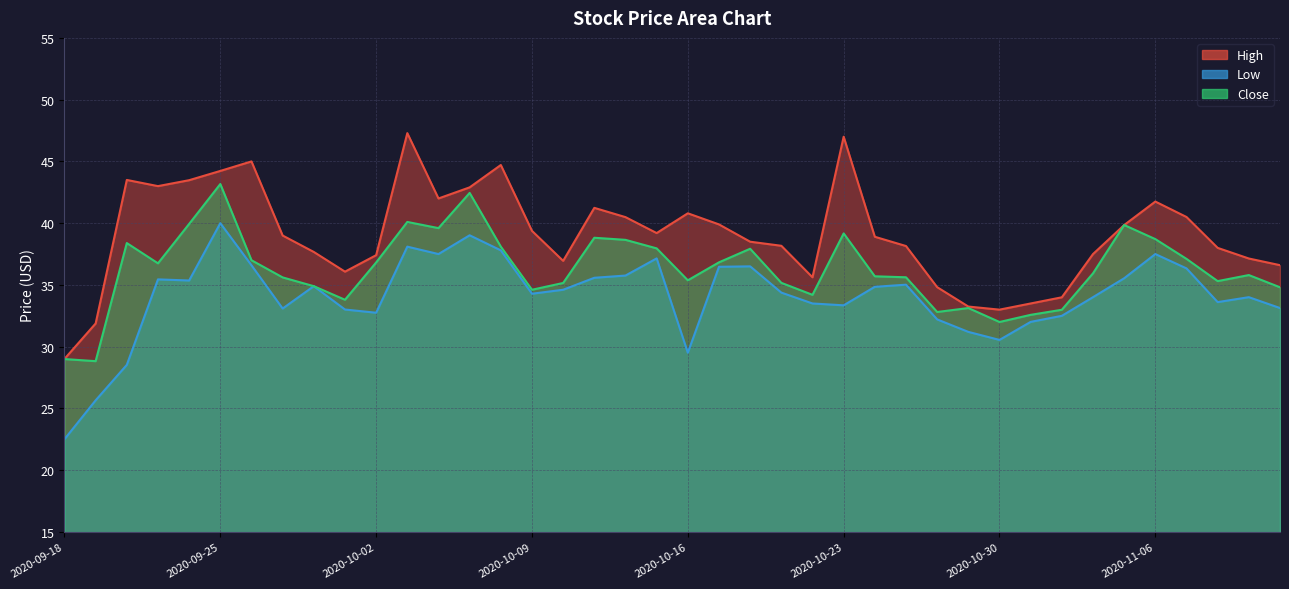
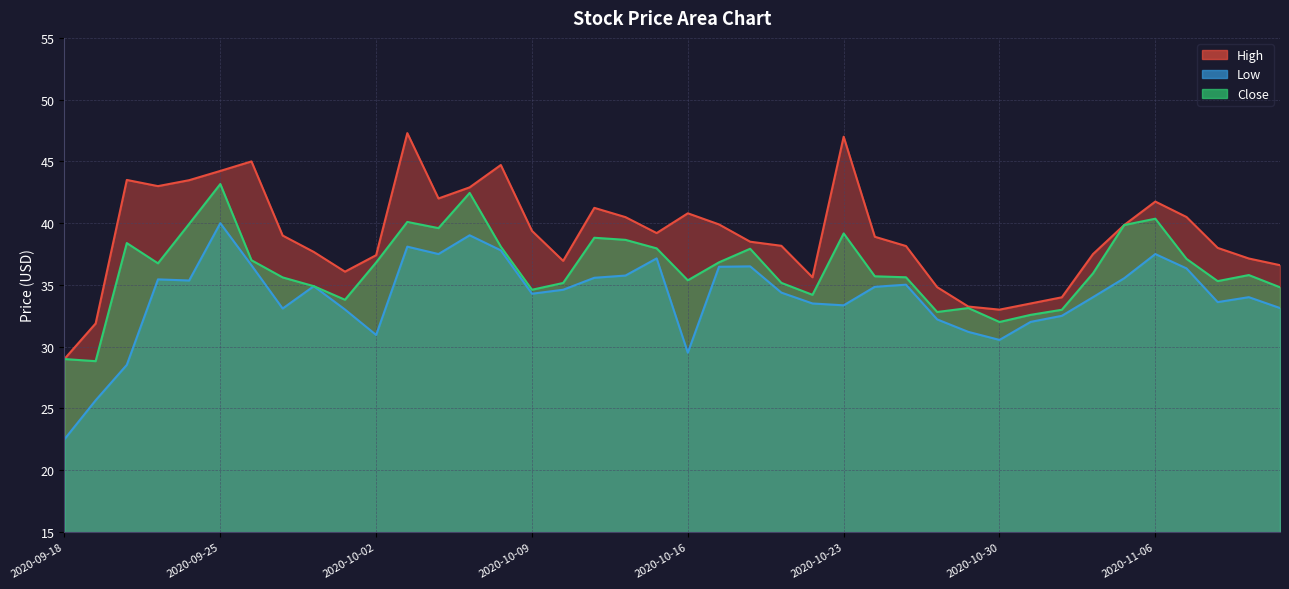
  {
    "High": {
      "2020-09-25": 44.2,
      "2020-10-02": 37.4,
      "2020-10-09": 39.4,
      "2020-10-16": 40.8,
      "2020-10-23": 47.0,
      "2020-10-30": 33.0,
      "2020-11-06": 41.8
    },
    "Low": {
      "2020-09-18": 22.5,
      "2020-09-25": 40.0,
-     "2020-10-02": 32.8,
+     "2020-10-02": 31.0,
      "2020-10-09": 34.3,
      "2020-10-16": 29.5,
      "2020-10-23": 33.3,
      "2020-10-30": 30.5,
      "2020-11-06": 37.5
    },
    "Close": {
      "2020-09-25": 43.2,
      "2020-10-02": 36.8,
      "2020-10-09": 34.6,
      "2020-10-16": 35.4,
      "2020-10-23": 39.2,
      "2020-10-30": 32.0,
-     "2020-11-06": 38.7
+     "2020-11-06": 40.4
    }
  }
